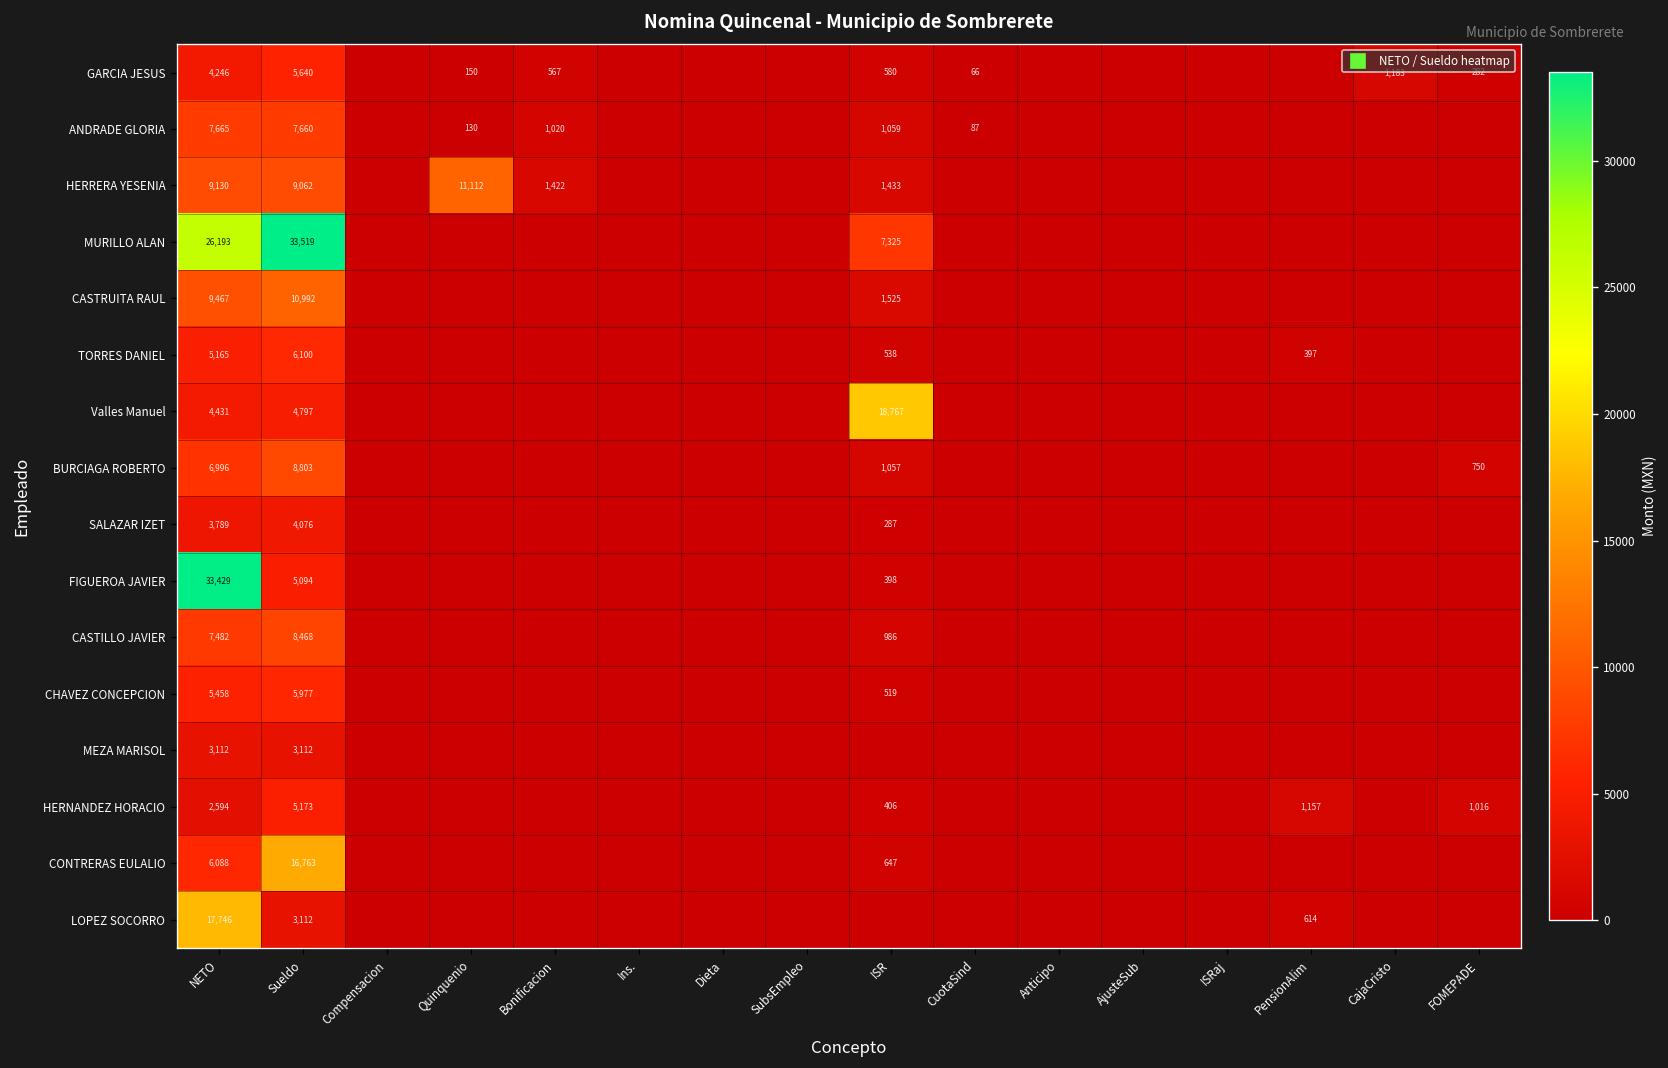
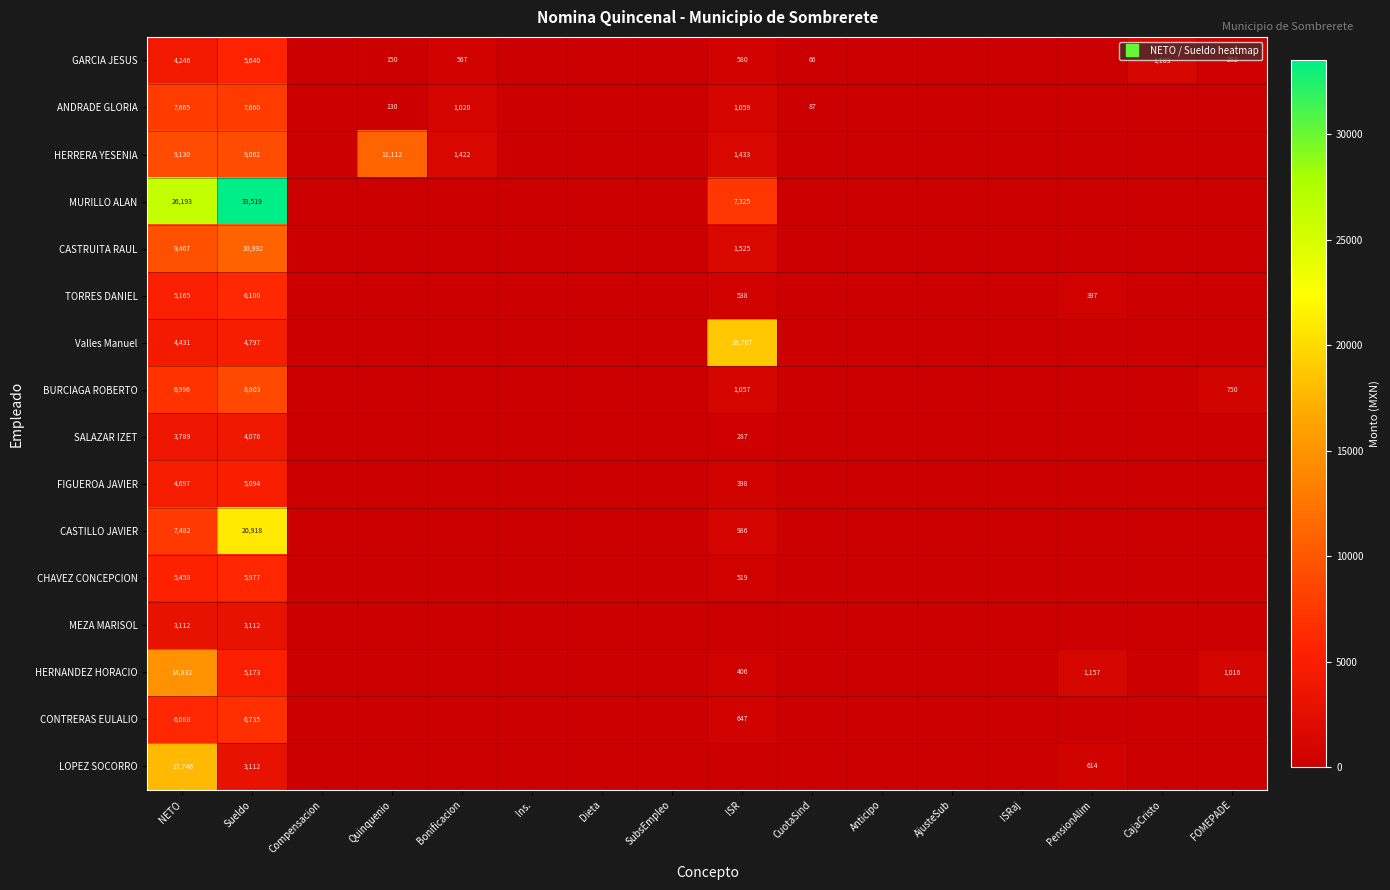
  {
    "GARCIA JESUS": {
      "NETO": "4,246",
      "Sueldo": "5,640",
      "Quinquenio": "150",
      "Bonificacion": "567",
      "ISR": "580",
      "CuotaSind": "66"
    },
    "ANDRADE GLORIA": {
      "NETO": "7,665",
      "Sueldo": "7,660",
      "Quinquenio": "130",
      "Bonificacion": "1,020",
      "ISR": "1,059",
      "CuotaSind": "87"
    },
    "HERRERA YESENIA": {
      "NETO": "9,130",
      "Sueldo": "9,062",
      "Quinquenio": "11,112",
      "Bonificacion": "1,422",
      "ISR": "1,433"
    },
    "MURILLO ALAN": {
      "NETO": "26,193",
      "Sueldo": "33,519",
      "ISR": "7,325"
    },
    "CASTRUITA RAUL": {
      "NETO": "9,467",
      "Sueldo": "10,992",
      "ISR": "1,525"
    },
    "TORRES DANIEL": {
      "NETO": "5,165",
      "Sueldo": "6,100",
      "ISR": "538",
      "PensionAlim": "397"
    },
    "Valles Manuel": {
      "NETO": "4,431",
      "Sueldo": "4,797",
      "ISR": "18,767"
    },
    "BURCIAGA ROBERTO": {
      "NETO": "6,996",
      "Sueldo": "8,803",
      "ISR": "1,057",
      "FOMEPADE": "750"
    },
    "SALAZAR IZET": {
      "NETO": "3,789",
      "Sueldo": "4,076",
      "ISR": "287"
    },
    "FIGUEROA JAVIER": {
-     "NETO": "33,429",
+     "NETO": "4,697",
      "Sueldo": "5,094",
      "ISR": "398"
    },
    "CASTILLO JAVIER": {
      "NETO": "7,482",
-     "Sueldo": "8,468",
+     "Sueldo": "20,918",
      "ISR": "986"
    },
    "CHAVEZ CONCEPCION": {
      "NETO": "5,458",
      "Sueldo": "5,977",
      "ISR": "519"
    },
    "MEZA MARISOL": {
      "NETO": "3,112",
      "Sueldo": "3,112"
    },
    "HERNANDEZ HORACIO": {
-     "NETO": "2,594",
+     "NETO": "14,832",
      "Sueldo": "5,173",
      "ISR": "406",
      "PensionAlim": "1,157",
      "FOMEPADE": "1,016"
    },
    "CONTRERAS EULALIO": {
      "NETO": "6,088",
-     "Sueldo": "16,763",
+     "Sueldo": "6,735",
      "ISR": "647"
    },
    "LOPEZ SOCORRO": {
      "NETO": "17,746",
      "Sueldo": "3,112",
      "PensionAlim": "614"
    }
  }
